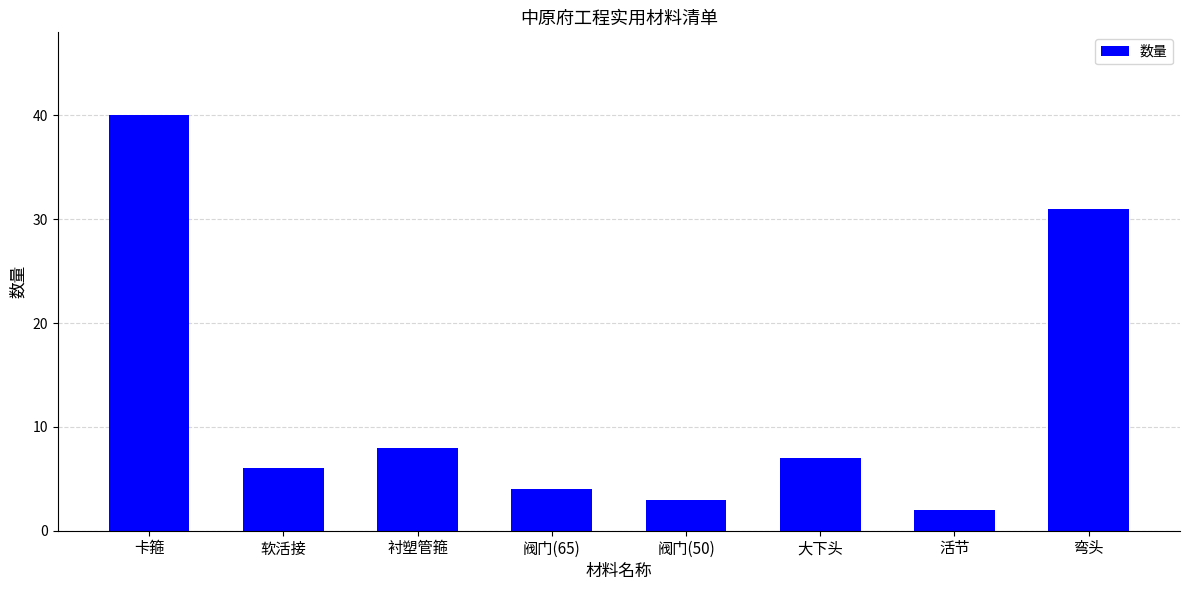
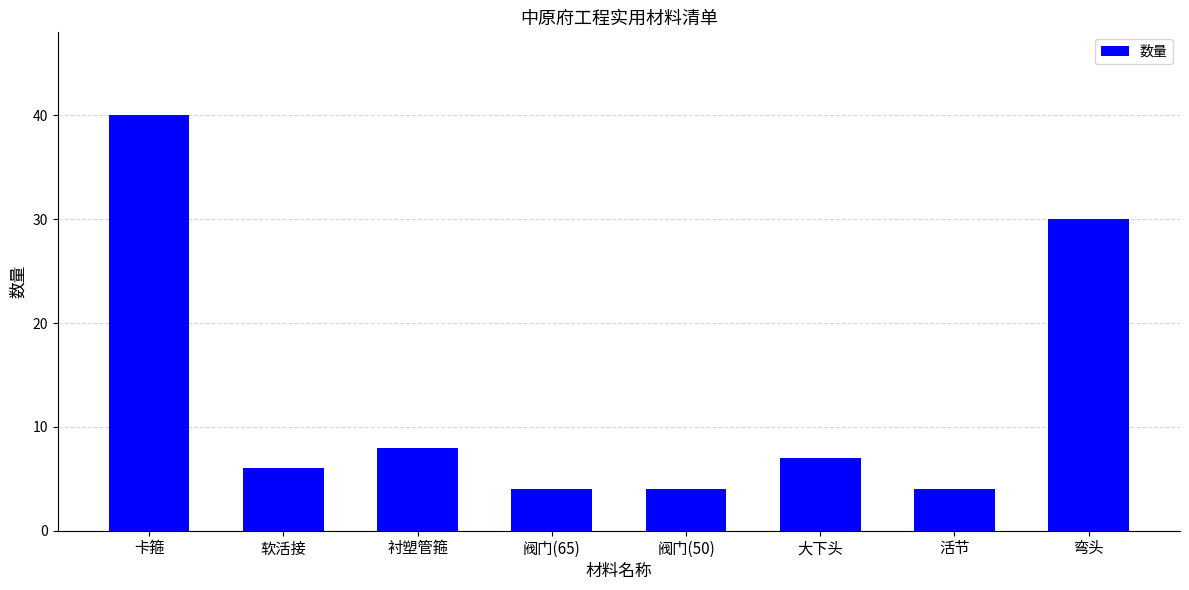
  {
    "卡箍": 40,
    "软活接": 6,
    "衬塑管箍": 8,
    "阀门(65)": 4,
-   "阀门(50)": 3,
+   "阀门(50)": 4,
    "大下头": 7,
-   "活节": 2,
-   "弯头": 31
+   "活节": 4,
+   "弯头": 30
  }
